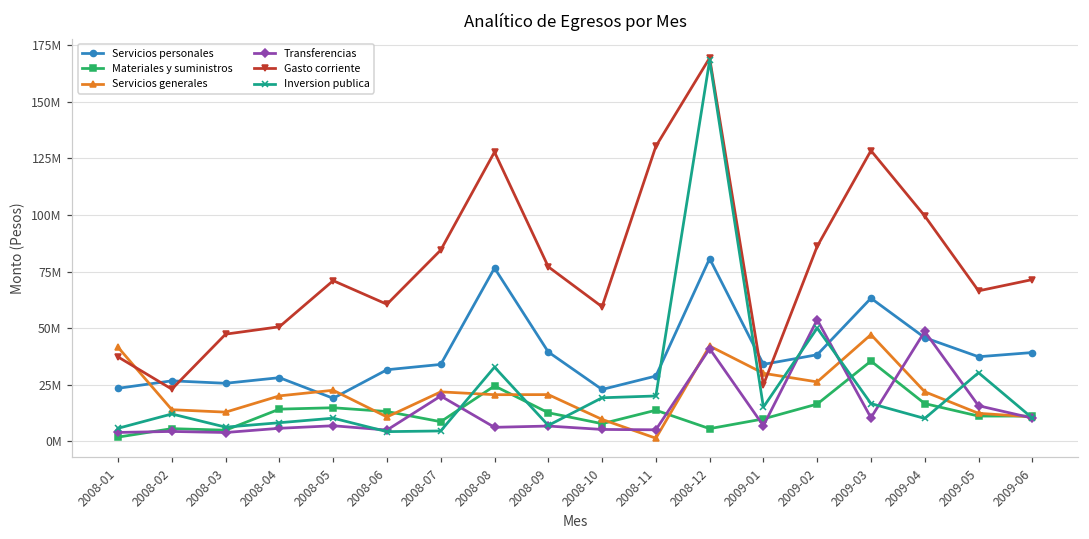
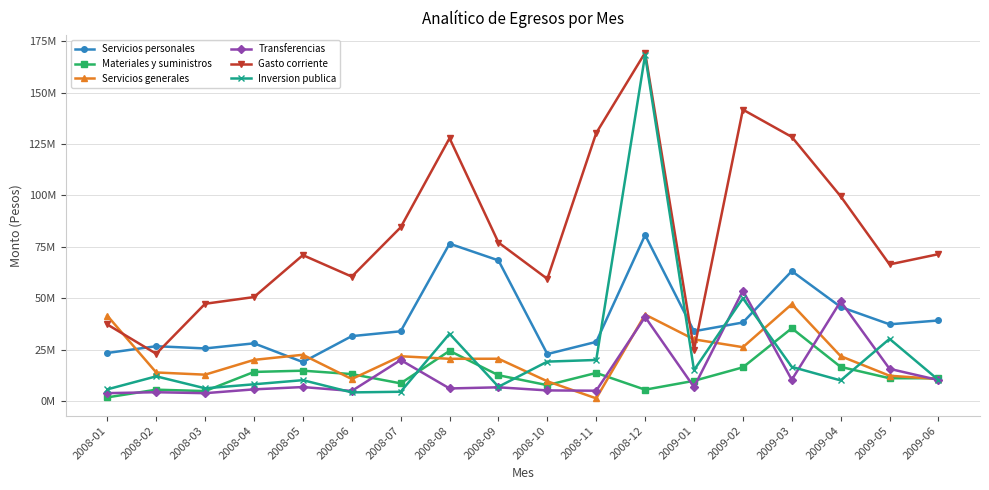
  {
    "Servicios personales": {
      "2008-01": 23000000,
      "2008-02": 27000000,
      "2008-03": 26000000,
      "2008-04": 28000000,
      "2008-05": 19000000,
      "2008-06": 32000000,
      "2008-07": 34000000,
      "2008-08": 77000000,
-     "2008-09": 39000000,
+     "2008-09": 68000000,
      "2008-10": 23000000,
      "2008-11": 29000000,
      "2008-12": 81000000,
      "2009-01": 34000000,
      "2009-02": 38000000,
      "2009-03": 63000000,
      "2009-04": 46000000,
      "2009-05": 37000000,
      "2009-06": 39000000
    },
    "Servicios generales": {
      "2008-01": 42000000,
      "2008-02": 14000000,
      "2008-03": 13000000,
      "2008-04": 20000000,
      "2008-05": 23000000,
      "2008-06": 11000000,
      "2008-07": 22000000,
      "2008-08": 21000000,
      "2008-09": 21000000,
      "2008-10": 10000000,
      "2008-11": 1000000,
      "2009-01": 30000000,
      "2009-02": 26000000,
      "2009-03": 47000000,
      "2009-04": 22000000
    },
    "Transferencias": {
      "2008-01": 4000000,
      "2008-04": 6000000,
      "2008-05": 7000000,
      "2008-07": 20000000,
      "2008-08": 6000000,
      "2008-10": 5000000,
      "2008-11": 5000000,
      "2009-01": 7000000,
      "2009-02": 54000000,
      "2009-03": 10000000,
      "2009-04": 49000000,
      "2009-05": 16000000
    },
    "Gasto corriente": {
      "2008-01": 37000000,
      "2008-02": 23000000,
      "2008-03": 47000000,
      "2008-04": 51000000,
      "2008-05": 71000000,
      "2008-06": 61000000,
      "2008-07": 84000000,
      "2008-08": 128000000,
      "2008-09": 77000000,
      "2008-10": 59000000,
      "2008-11": 130000000,
      "2009-01": 25000000,
-     "2009-02": 86000000,
+     "2009-02": 142000000,
      "2009-03": 128000000,
      "2009-04": 100000000,
      "2009-05": 66000000,
      "2009-06": 71000000
    }
  }
